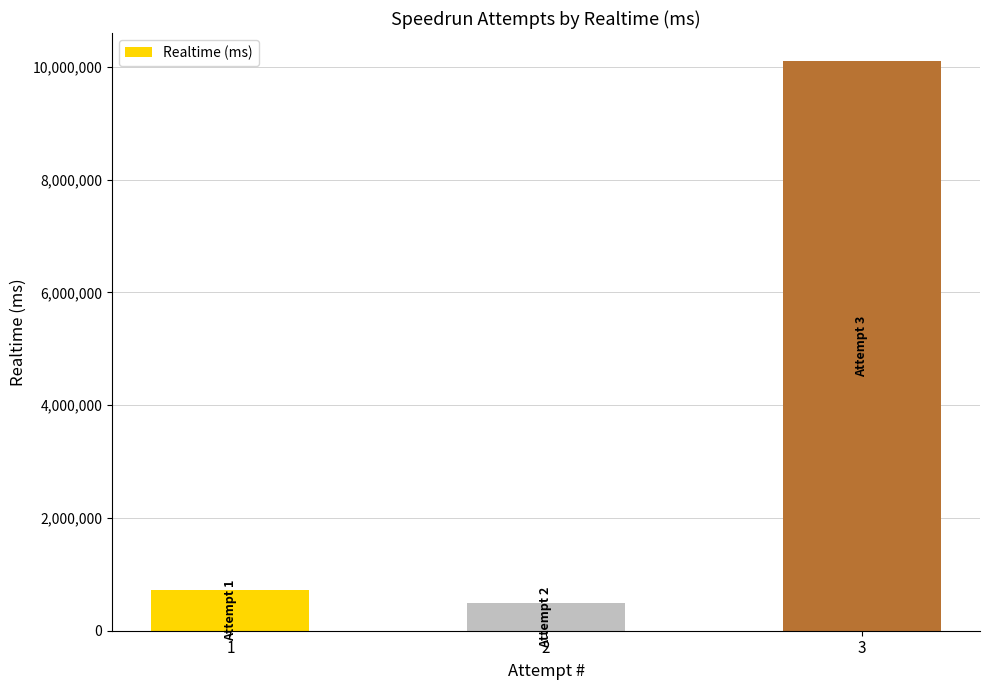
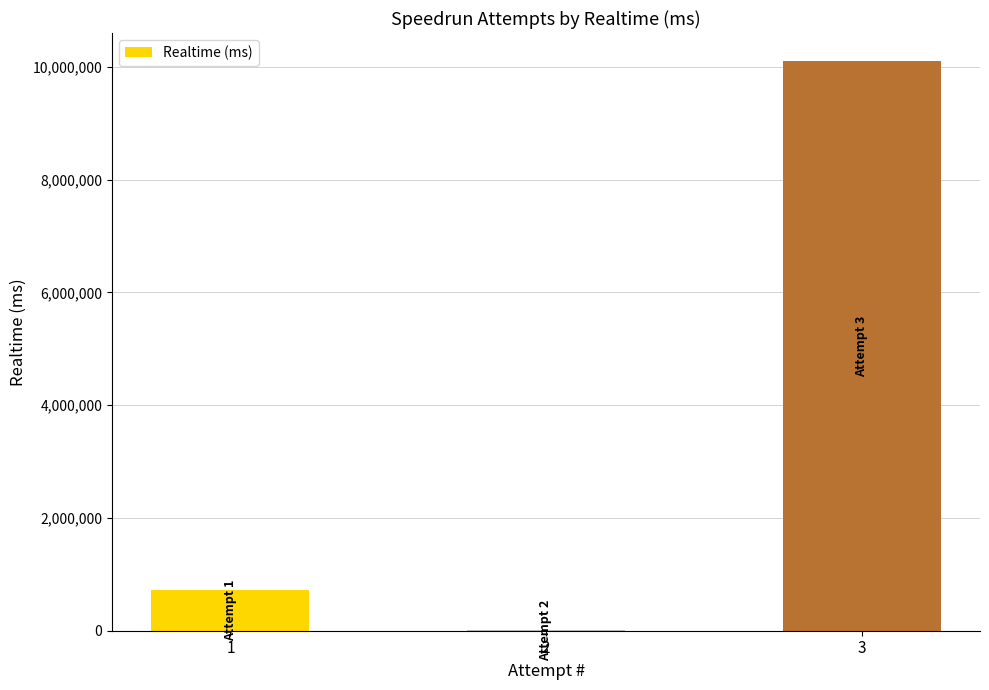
  {
-   "2": "500,000"
+   "2": "0"
  }
